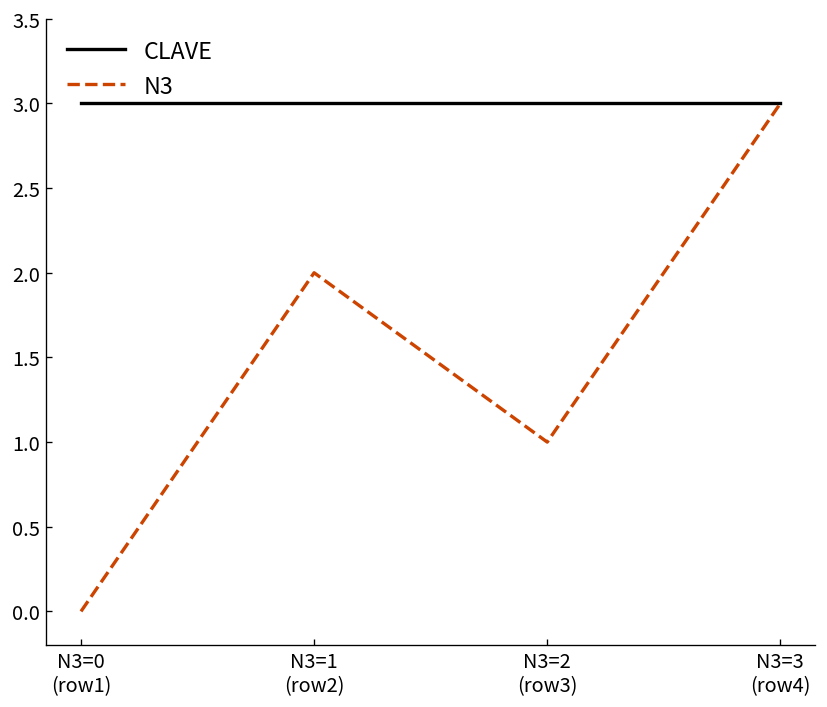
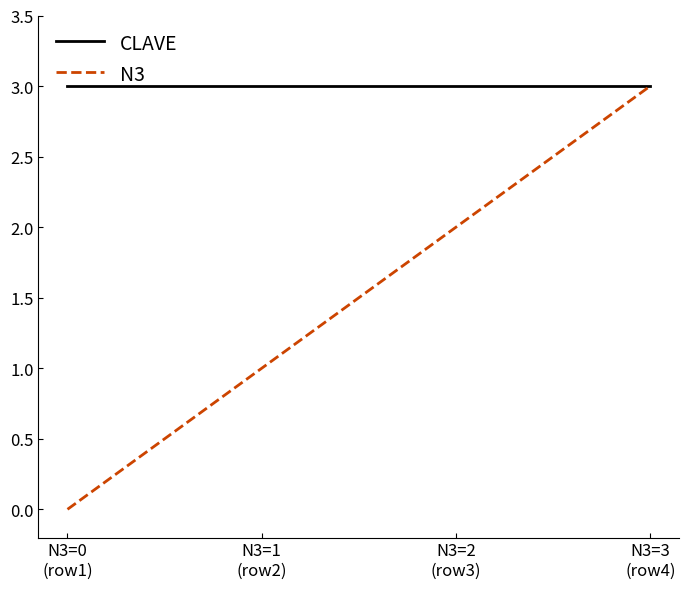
  {
    "CLAVE": {
      "N3=0 (row1)": 3,
      "N3=1 (row2)": 3,
      "N3=2 (row3)": 3
    },
    "N3": {
      "N3=0 (row1)": 0,
-     "N3=1 (row2)": 2,
-     "N3=2 (row3)": 1
+     "N3=1 (row2)": 1,
+     "N3=2 (row3)": 2
    }
  }
